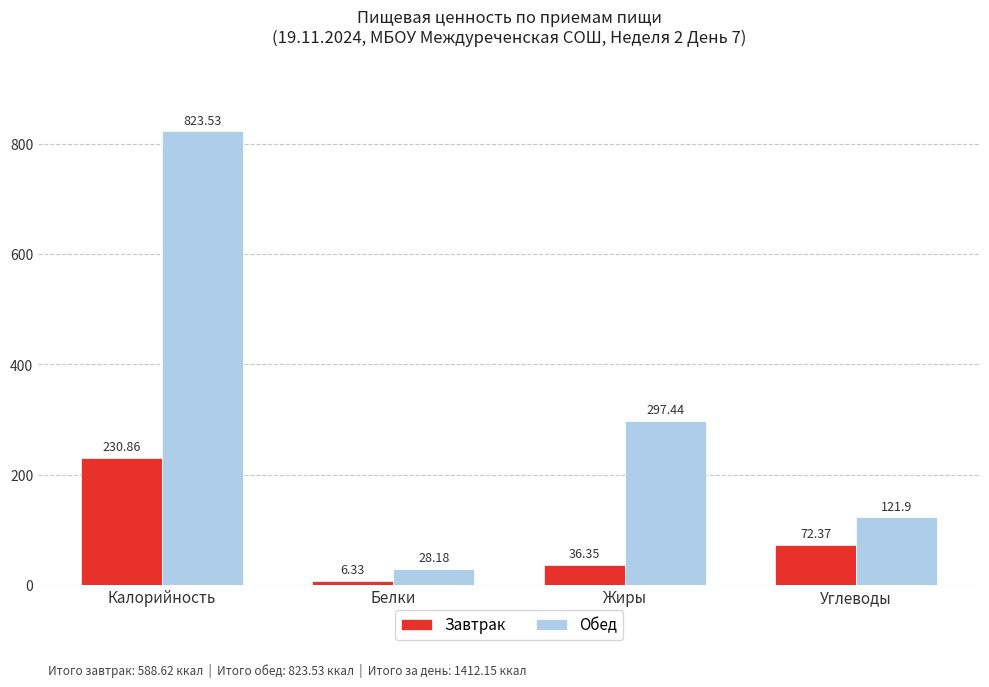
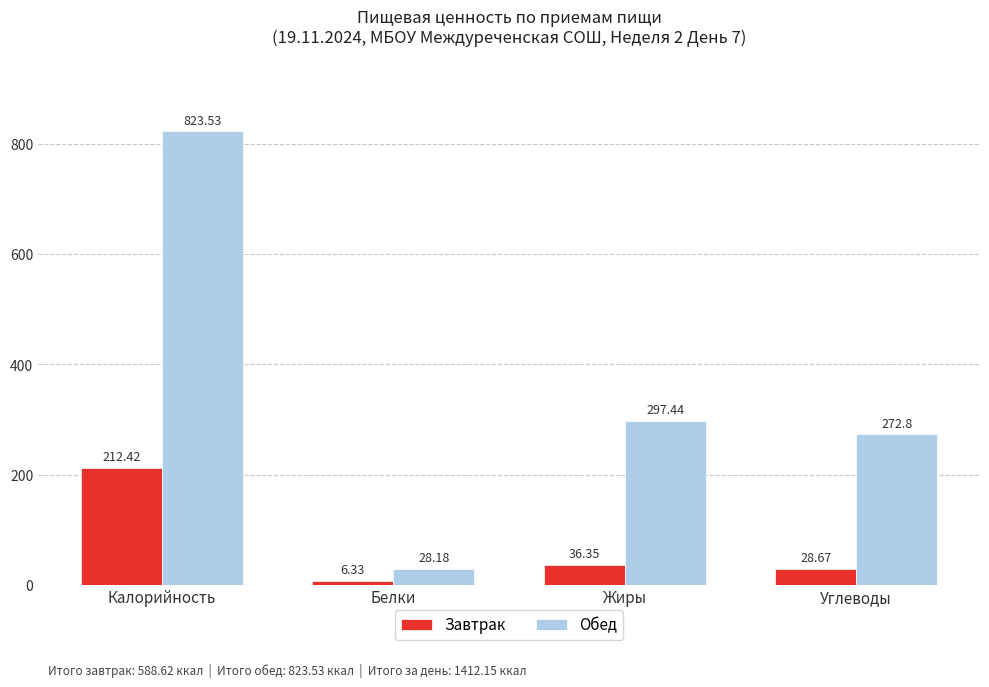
  {
    "Завтрак": {
-     "Калорийность": 230.86,
+     "Калорийность": 212.42,
      "Белки": 6.33,
      "Жиры": 36.35,
-     "Углеводы": 72.37
+     "Углеводы": 28.67
    },
    "Обед": {
      "Калорийность": 823.53,
      "Белки": 28.18,
      "Жиры": 297.44,
-     "Углеводы": 121.9
+     "Углеводы": 272.8
    }
  }
